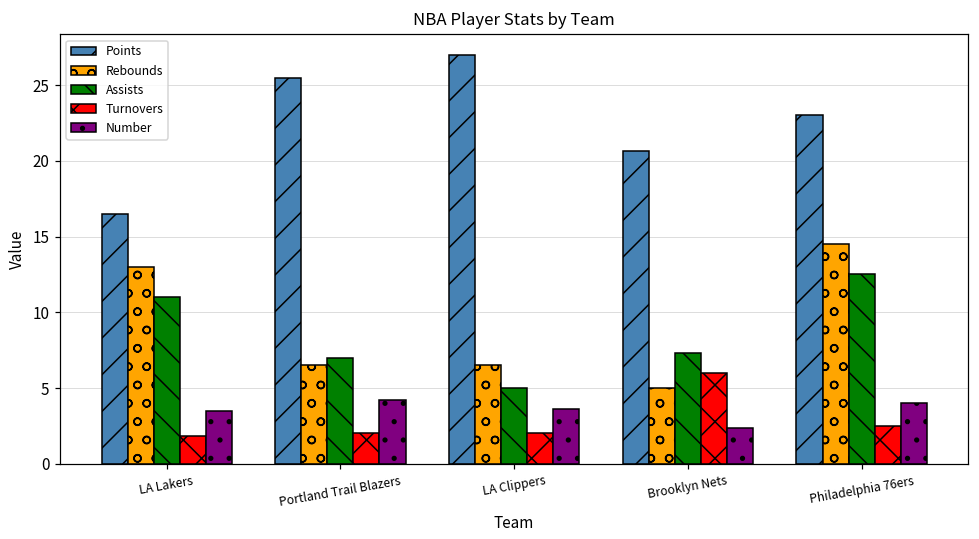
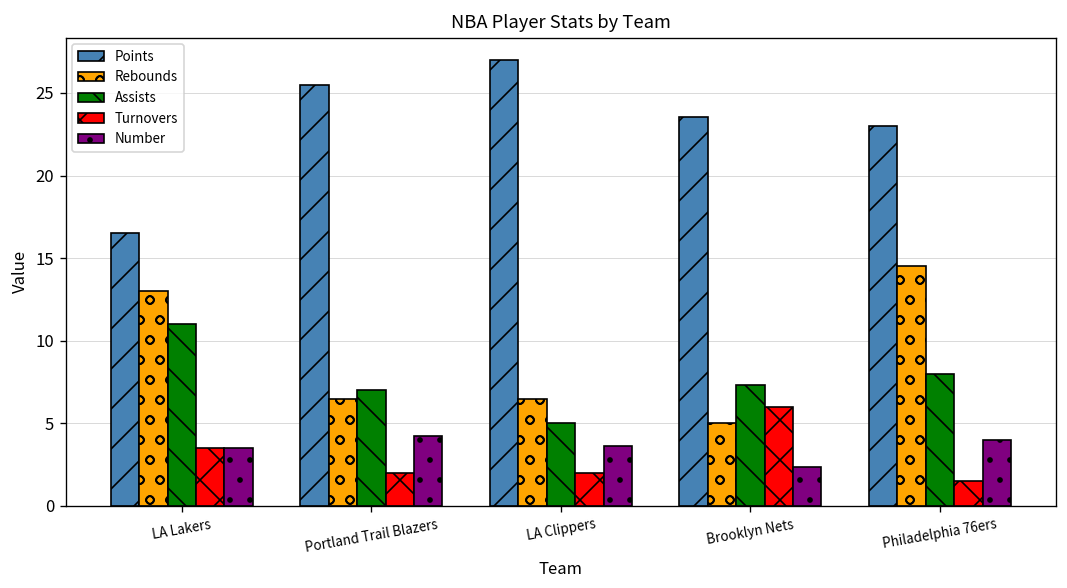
  {
    "Points": {
      "LA Lakers": 16.5,
      "Portland Trail Blazers": 25.5,
      "LA Clippers": 27.0,
-     "Brooklyn Nets": 20.7,
+     "Brooklyn Nets": 23.6,
      "Philadelphia 76ers": 23.0
    },
    "Rebounds": {
      "LA Lakers": 13.0,
      "Portland Trail Blazers": 6.5,
      "LA Clippers": 6.5,
      "Brooklyn Nets": 5.0,
      "Philadelphia 76ers": 14.5
    },
    "Assists": {
      "LA Lakers": 11.0,
      "Portland Trail Blazers": 7.0,
      "LA Clippers": 5.0,
      "Brooklyn Nets": 7.3,
-     "Philadelphia 76ers": 12.5
+     "Philadelphia 76ers": 8.0
    },
    "Turnovers": {
-     "LA Lakers": 1.8,
+     "LA Lakers": 3.5,
      "Portland Trail Blazers": 2.0,
      "LA Clippers": 2.0,
      "Brooklyn Nets": 6.0,
-     "Philadelphia 76ers": 2.5
+     "Philadelphia 76ers": 1.5
    },
    "Number": {
      "LA Lakers": 3.5,
      "Portland Trail Blazers": 4.2,
      "LA Clippers": 3.6,
      "Brooklyn Nets": 2.3,
      "Philadelphia 76ers": 4.0
    }
  }
